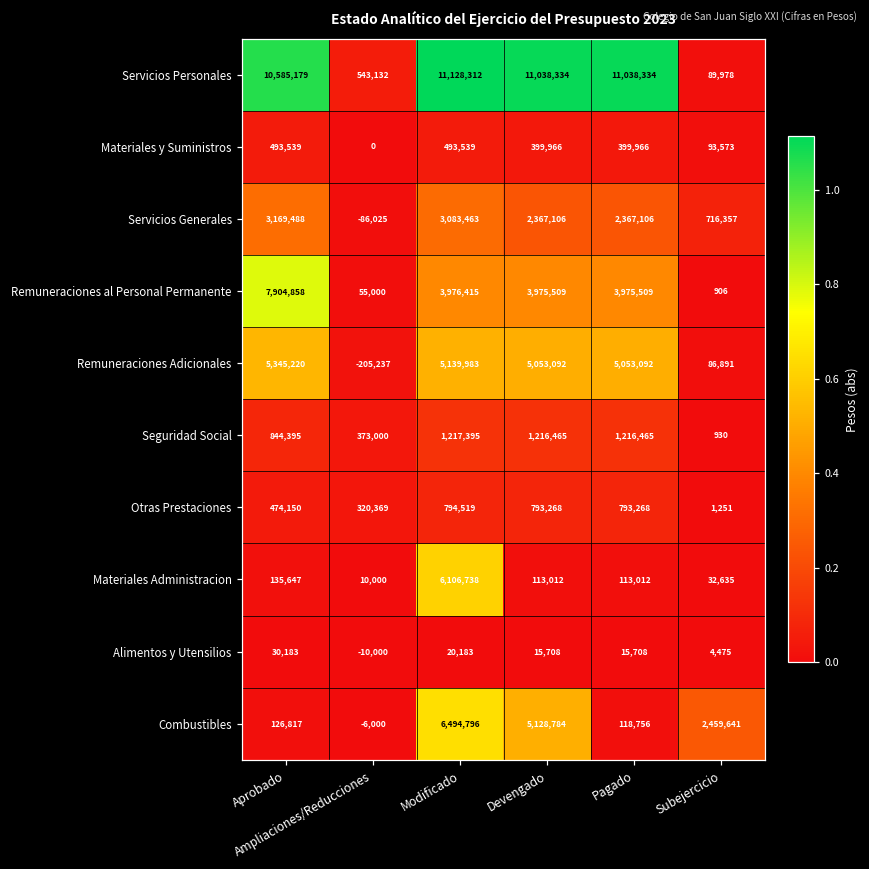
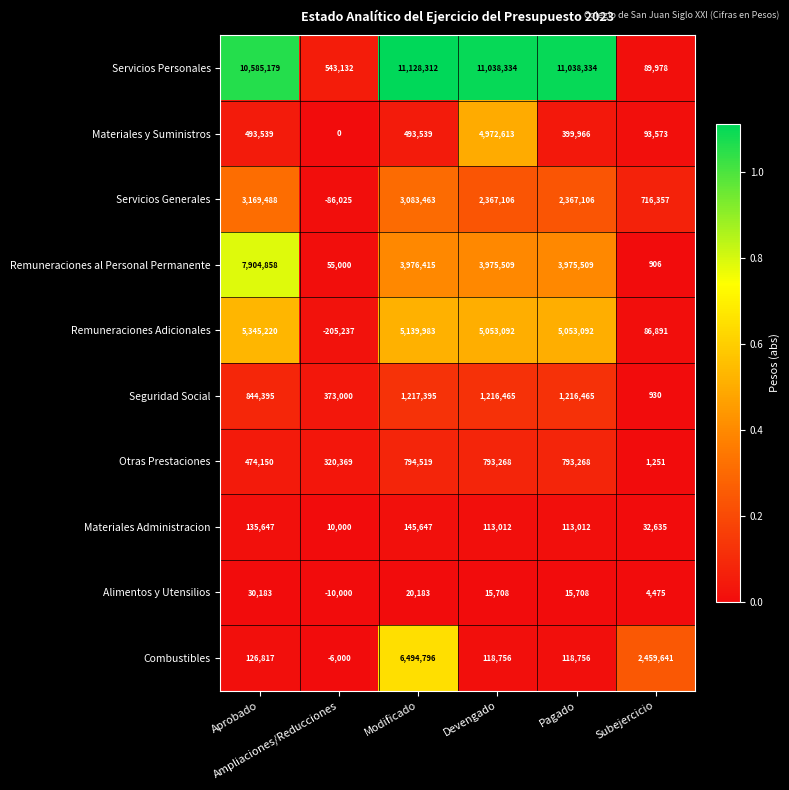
  {
    "Servicios Personales": {
      "Aprobado": "10,585,179",
      "Ampliaciones/Reducciones": "543,132",
      "Modificado": "11,128,312",
      "Devengado": "11,038,334",
      "Pagado": "11,038,334",
      "Subejercicio": "89,978"
    },
    "Materiales y Suministros": {
      "Aprobado": "493,539",
      "Ampliaciones/Reducciones": "0",
      "Modificado": "493,539",
-     "Devengado": "399,966",
+     "Devengado": "4,972,613",
      "Pagado": "399,966",
      "Subejercicio": "93,573"
    },
    "Servicios Generales": {
      "Aprobado": "3,169,488",
      "Ampliaciones/Reducciones": "-86,025",
      "Modificado": "3,083,463",
      "Devengado": "2,367,106",
      "Pagado": "2,367,106",
      "Subejercicio": "716,357"
    },
    "Remuneraciones al Personal Permanente": {
      "Aprobado": "7,904,858",
      "Ampliaciones/Reducciones": "55,000",
      "Modificado": "3,976,415",
      "Devengado": "3,975,509",
      "Pagado": "3,975,509",
      "Subejercicio": "906"
    },
    "Remuneraciones Adicionales": {
      "Aprobado": "5,345,220",
      "Ampliaciones/Reducciones": "-205,237",
      "Modificado": "5,139,983",
      "Devengado": "5,053,092",
      "Pagado": "5,053,092",
      "Subejercicio": "86,891"
    },
    "Seguridad Social": {
      "Aprobado": "844,395",
      "Ampliaciones/Reducciones": "373,000",
      "Modificado": "1,217,395",
      "Devengado": "1,216,465",
      "Pagado": "1,216,465",
      "Subejercicio": "930"
    },
    "Otras Prestaciones": {
      "Aprobado": "474,150",
      "Ampliaciones/Reducciones": "320,369",
      "Modificado": "794,519",
      "Devengado": "793,268",
      "Pagado": "793,268",
      "Subejercicio": "1,251"
    },
    "Materiales Administracion": {
      "Aprobado": "135,647",
      "Ampliaciones/Reducciones": "10,000",
-     "Modificado": "6,106,738",
+     "Modificado": "145,647",
      "Devengado": "113,012",
      "Pagado": "113,012",
      "Subejercicio": "32,635"
    },
    "Alimentos y Utensilios": {
      "Aprobado": "30,183",
      "Ampliaciones/Reducciones": "-10,000",
      "Modificado": "20,183",
      "Devengado": "15,708",
      "Pagado": "15,708",
      "Subejercicio": "4,475"
    },
    "Combustibles": {
      "Aprobado": "126,817",
      "Ampliaciones/Reducciones": "-6,000",
      "Modificado": "6,494,796",
-     "Devengado": "5,128,784",
+     "Devengado": "118,756",
      "Pagado": "118,756",
      "Subejercicio": "2,459,641"
    }
  }
